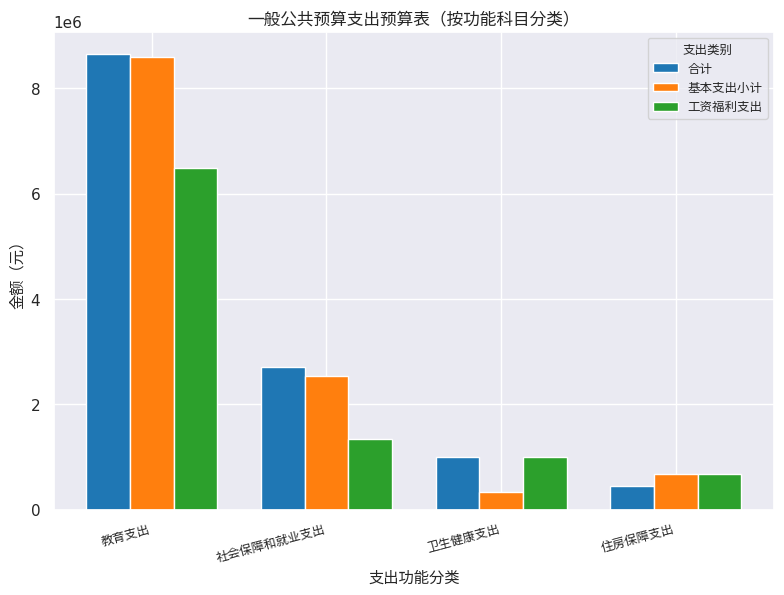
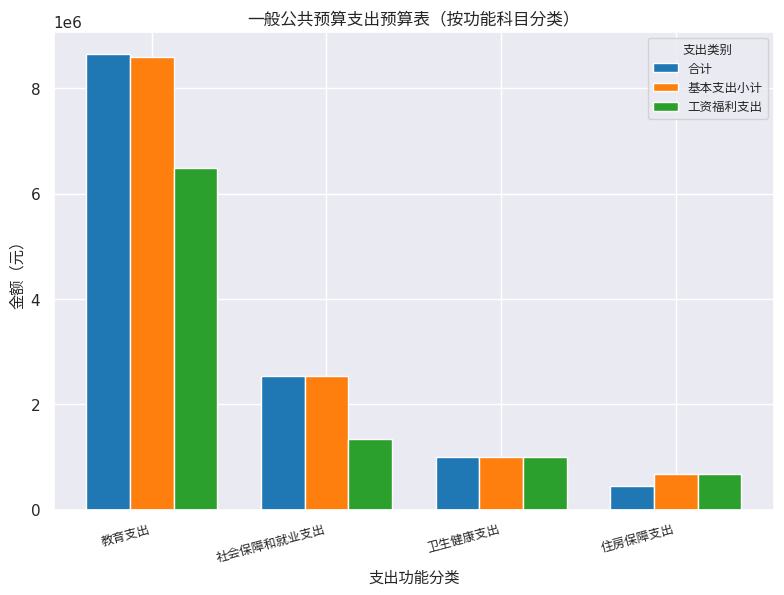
  {
    "合计": {
      "教育支出": 8600000,
-     "社会保障和就业支出": 2700000,
+     "社会保障和就业支出": 2500000,
      "卫生健康支出": 1000000,
      "住房保障支出": 400000
    },
    "基本支出小计": {
      "教育支出": 8600000,
      "社会保障和就业支出": 2500000,
-     "卫生健康支出": 300000,
+     "卫生健康支出": 1000000,
      "住房保障支出": 700000
    },
    "工资福利支出": {
      "教育支出": 6500000,
      "社会保障和就业支出": 1300000,
      "卫生健康支出": 1000000,
      "住房保障支出": 700000
    }
  }
